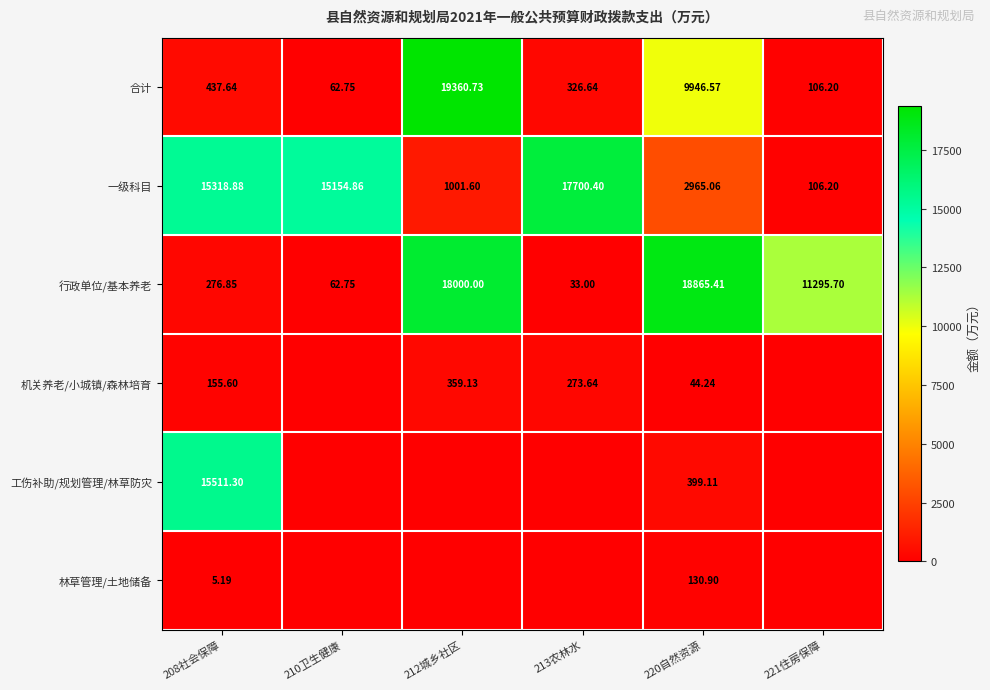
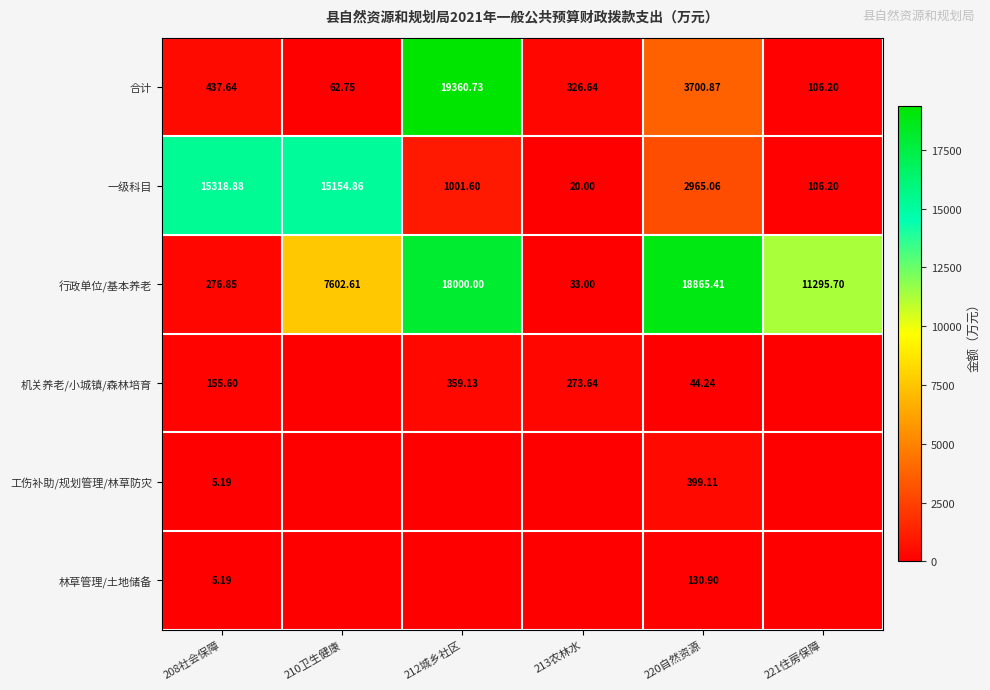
  {
    "合计": {
      "208社会保障": 437.64,
      "210卫生健康": 62.75,
      "212城乡社区": 19360.73,
      "213农林水": 326.64,
-     "220自然资源": 9946.57,
+     "220自然资源": 3700.87,
      "221住房保障": 106.20
    },
    "一级科目": {
      "208社会保障": 15318.88,
      "210卫生健康": 15154.86,
      "212城乡社区": 1001.60,
-     "213农林水": 17700.40,
+     "213农林水": 20.00,
      "220自然资源": 2965.06,
      "221住房保障": 106.20
    },
    "行政单位/基本养老": {
      "208社会保障": 276.85,
-     "210卫生健康": 62.75,
+     "210卫生健康": 7602.61,
      "212城乡社区": 18000.00,
      "213农林水": 33.00,
      "220自然资源": 18865.41,
      "221住房保障": 11295.70
    },
    "机关养老/小城镇/森林培育": {
      "208社会保障": 155.60,
      "212城乡社区": 359.13,
      "213农林水": 273.64,
      "220自然资源": 44.24
    },
    "工伤补助/规划管理/林草防灾": {
-     "208社会保障": 15511.30,
+     "208社会保障": 5.19,
      "220自然资源": 399.11
    },
    "林草管理/土地储备": {
      "208社会保障": 5.19,
      "220自然资源": 130.90
    }
  }
